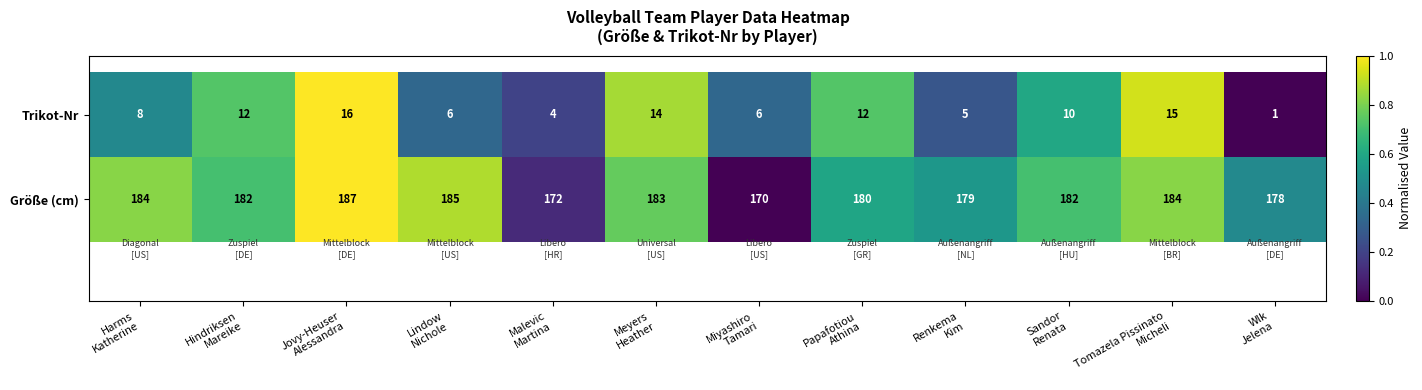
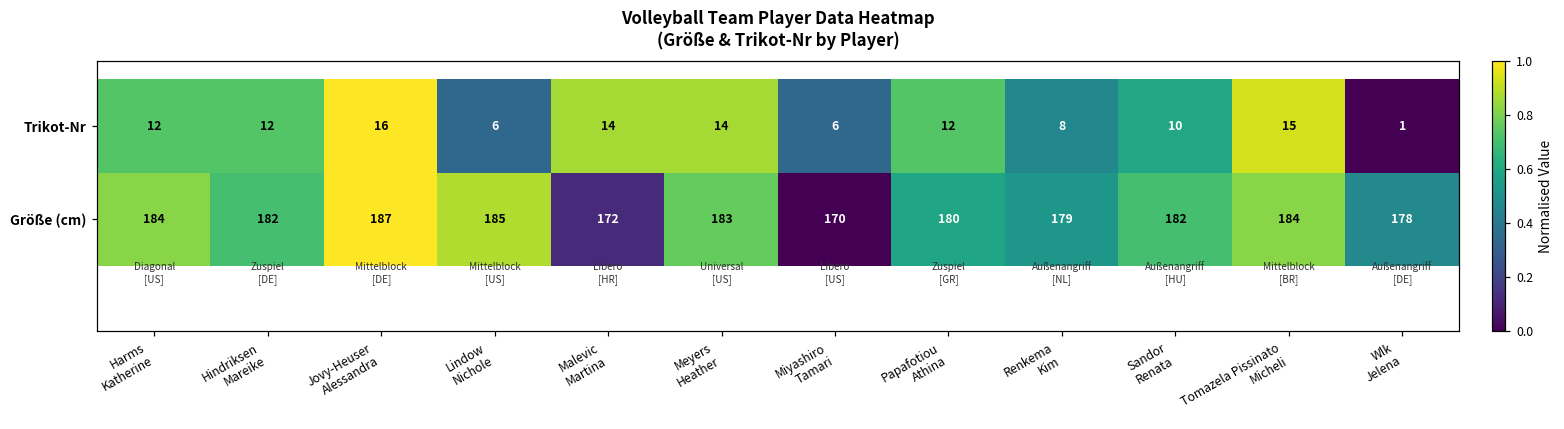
  {
    "Trikot-Nr": {
-     "Harms Katherine": 8,
+     "Harms Katherine": 12,
      "Hindriksen Mareike": 12,
      "Jovy-Heuser Alessandra": 16,
      "Lindow Nichole": 6,
-     "Malevic Martina": 4,
+     "Malevic Martina": 14,
      "Meyers Heather": 14,
      "Miyashiro Tamari": 6,
      "Papafotiou Athina": 12,
-     "Renkema Kim": 5,
+     "Renkema Kim": 8,
      "Sandor Renata": 10,
      "Tomazela Pissinato Micheli": 15,
      "Wlk Jelena": 1
    },
    "Größe (cm)": {
      "Harms Katherine": 184,
      "Hindriksen Mareike": 182,
      "Jovy-Heuser Alessandra": 187,
      "Lindow Nichole": 185,
      "Malevic Martina": 172,
      "Meyers Heather": 183,
      "Miyashiro Tamari": 170,
      "Papafotiou Athina": 180,
      "Renkema Kim": 179,
      "Sandor Renata": 182,
      "Tomazela Pissinato Micheli": 184,
      "Wlk Jelena": 178
    }
  }
